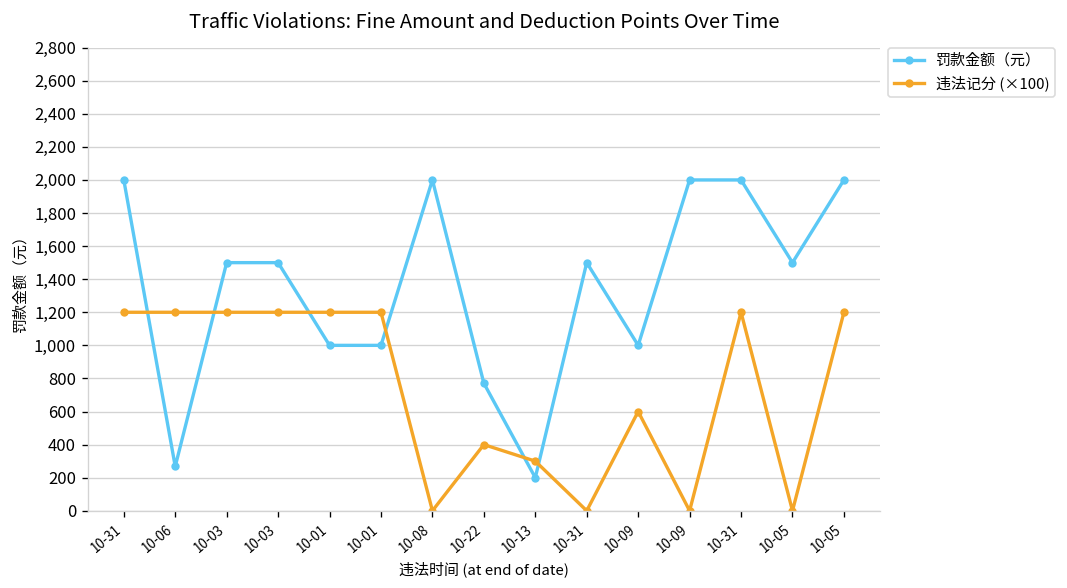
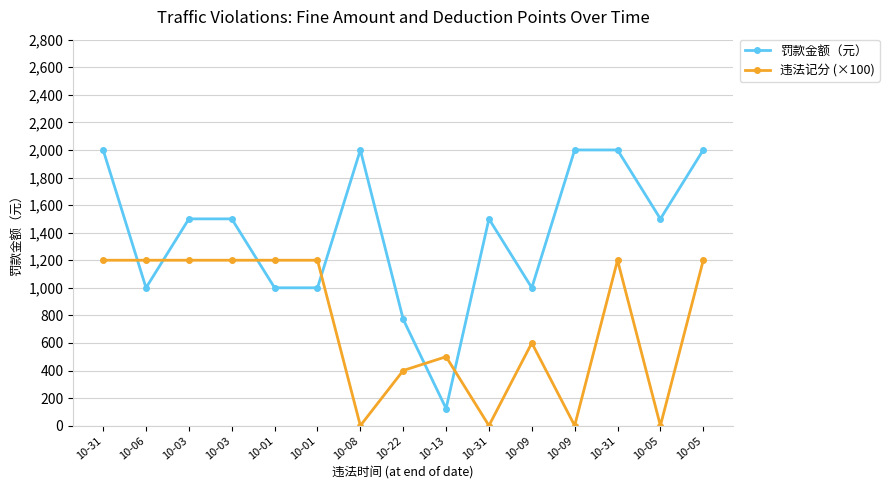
  {
    "罚款金额（元）": {
-     "10-06": "270",
+     "10-06": "1,000",
      "10-08": "2,000",
      "10-22": "770",
-     "10-13": "200"
+     "10-13": "120"
    },
    "违法记分 (×100)": {
      "10-06": "1,200",
      "10-08": "0",
      "10-22": "400",
-     "10-13": "300"
+     "10-13": "500"
    }
  }
